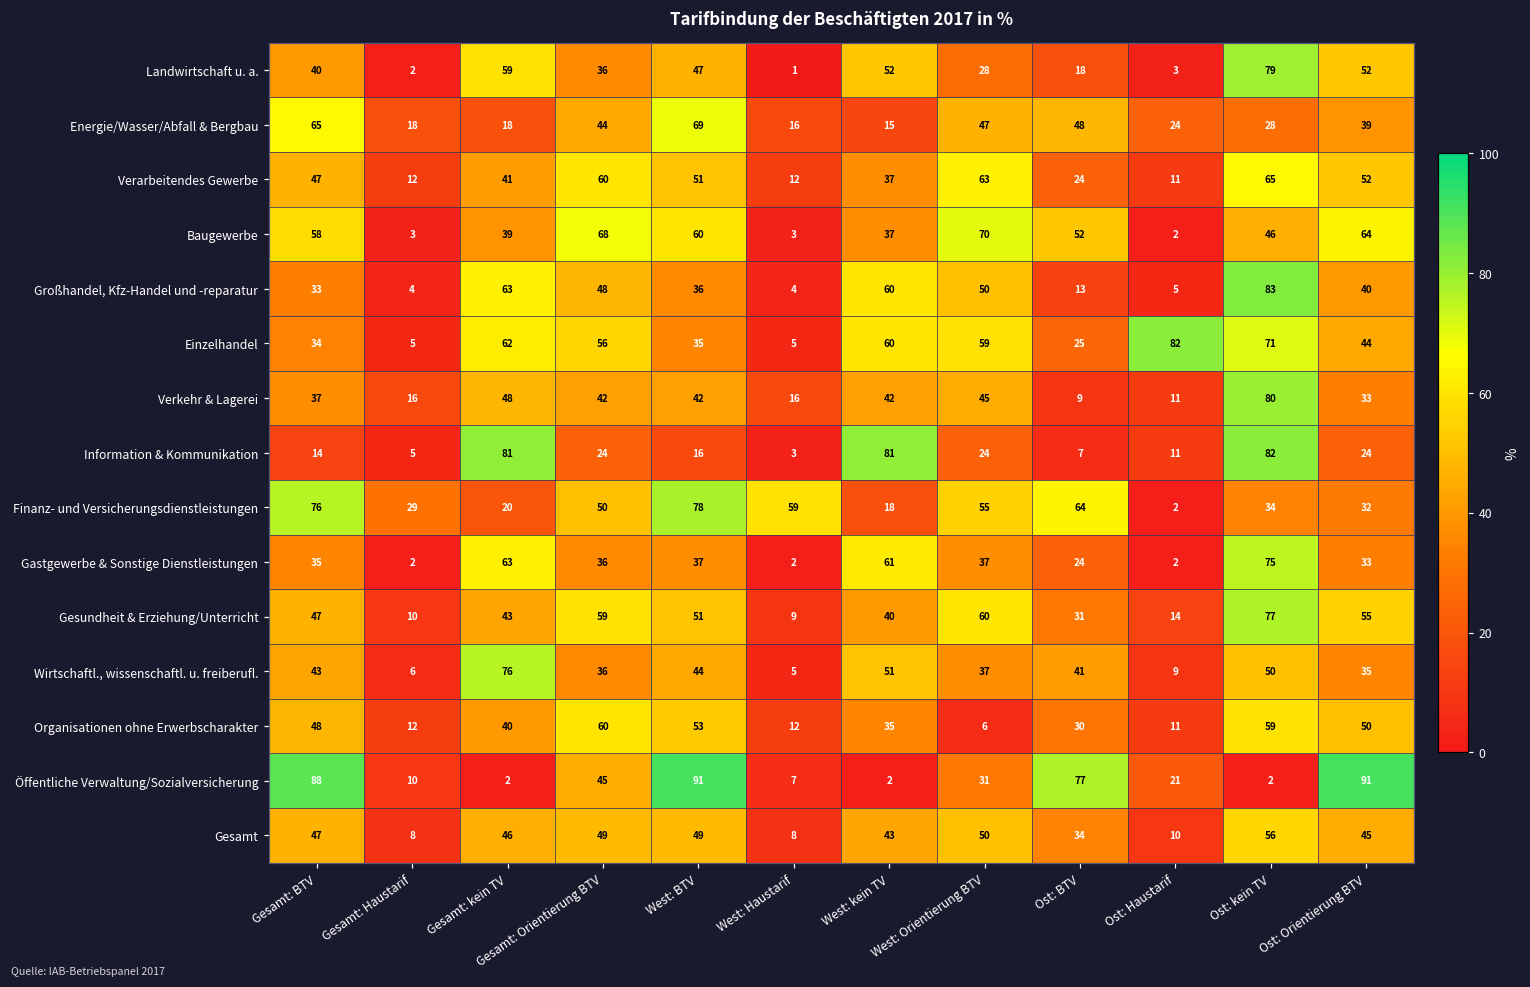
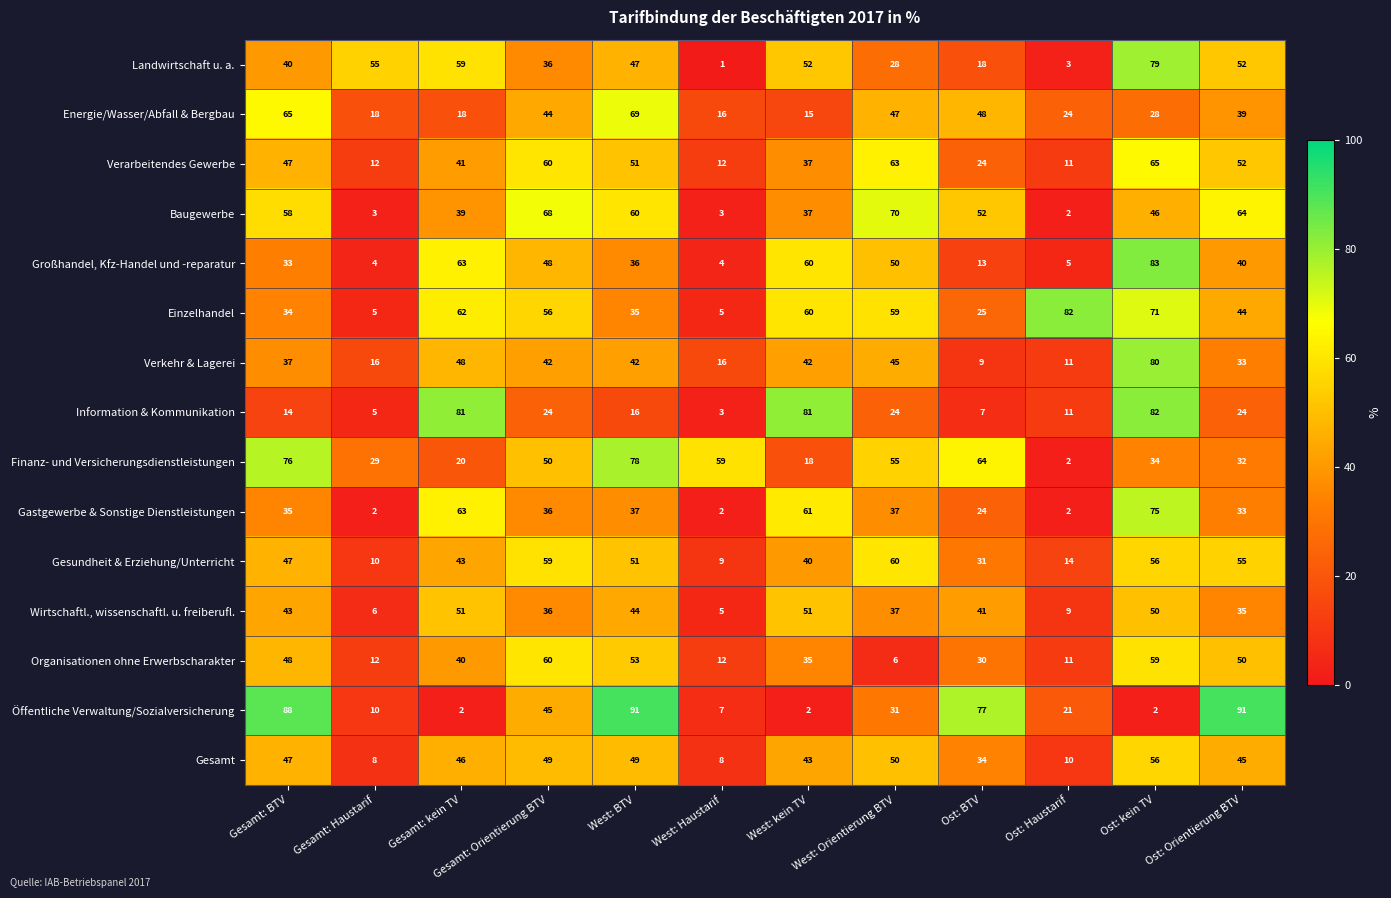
  {
    "Landwirtschaft u. a.": {
      "Gesamt: BTV": 40,
-     "Gesamt: Haustarif": 2,
+     "Gesamt: Haustarif": 55,
      "Gesamt: kein TV": 59,
      "Gesamt: Orientierung BTV": 36,
      "West: BTV": 47,
      "West: Haustarif": 1,
      "West: kein TV": 52,
      "West: Orientierung BTV": 28,
      "Ost: BTV": 18,
      "Ost: Haustarif": 3,
      "Ost: kein TV": 79,
      "Ost: Orientierung BTV": 52
    },
    "Energie/Wasser/Abfall & Bergbau": {
      "Gesamt: BTV": 65,
      "Gesamt: Haustarif": 18,
      "Gesamt: kein TV": 18,
      "Gesamt: Orientierung BTV": 44,
      "West: BTV": 69,
      "West: Haustarif": 16,
      "West: kein TV": 15,
      "West: Orientierung BTV": 47,
      "Ost: BTV": 48,
      "Ost: Haustarif": 24,
      "Ost: kein TV": 28,
      "Ost: Orientierung BTV": 39
    },
    "Verarbeitendes Gewerbe": {
      "Gesamt: BTV": 47,
      "Gesamt: Haustarif": 12,
      "Gesamt: kein TV": 41,
      "Gesamt: Orientierung BTV": 60,
      "West: BTV": 51,
      "West: Haustarif": 12,
      "West: kein TV": 37,
      "West: Orientierung BTV": 63,
      "Ost: BTV": 24,
      "Ost: Haustarif": 11,
      "Ost: kein TV": 65,
      "Ost: Orientierung BTV": 52
    },
    "Baugewerbe": {
      "Gesamt: BTV": 58,
      "Gesamt: Haustarif": 3,
      "Gesamt: kein TV": 39,
      "Gesamt: Orientierung BTV": 68,
      "West: BTV": 60,
      "West: Haustarif": 3,
      "West: kein TV": 37,
      "West: Orientierung BTV": 70,
      "Ost: BTV": 52,
      "Ost: Haustarif": 2,
      "Ost: kein TV": 46,
      "Ost: Orientierung BTV": 64
    },
    "Großhandel, Kfz-Handel und -reparatur": {
      "Gesamt: BTV": 33,
      "Gesamt: Haustarif": 4,
      "Gesamt: kein TV": 63,
      "Gesamt: Orientierung BTV": 48,
      "West: BTV": 36,
      "West: Haustarif": 4,
      "West: kein TV": 60,
      "West: Orientierung BTV": 50,
      "Ost: BTV": 13,
      "Ost: Haustarif": 5,
      "Ost: kein TV": 83,
      "Ost: Orientierung BTV": 40
    },
    "Einzelhandel": {
      "Gesamt: BTV": 34,
      "Gesamt: Haustarif": 5,
      "Gesamt: kein TV": 62,
      "Gesamt: Orientierung BTV": 56,
      "West: BTV": 35,
      "West: Haustarif": 5,
      "West: kein TV": 60,
      "West: Orientierung BTV": 59,
      "Ost: BTV": 25,
      "Ost: Haustarif": 82,
      "Ost: kein TV": 71,
      "Ost: Orientierung BTV": 44
    },
    "Verkehr & Lagerei": {
      "Gesamt: BTV": 37,
      "Gesamt: Haustarif": 16,
      "Gesamt: kein TV": 48,
      "Gesamt: Orientierung BTV": 42,
      "West: BTV": 42,
      "West: Haustarif": 16,
      "West: kein TV": 42,
      "West: Orientierung BTV": 45,
      "Ost: BTV": 9,
      "Ost: Haustarif": 11,
      "Ost: kein TV": 80,
      "Ost: Orientierung BTV": 33
    },
    "Information & Kommunikation": {
      "Gesamt: BTV": 14,
      "Gesamt: Haustarif": 5,
      "Gesamt: kein TV": 81,
      "Gesamt: Orientierung BTV": 24,
      "West: BTV": 16,
      "West: Haustarif": 3,
      "West: kein TV": 81,
      "West: Orientierung BTV": 24,
      "Ost: BTV": 7,
      "Ost: Haustarif": 11,
      "Ost: kein TV": 82,
      "Ost: Orientierung BTV": 24
    },
    "Finanz- und Versicherungsdienstleistungen": {
      "Gesamt: BTV": 76,
      "Gesamt: Haustarif": 29,
      "Gesamt: kein TV": 20,
      "Gesamt: Orientierung BTV": 50,
      "West: BTV": 78,
      "West: Haustarif": 59,
      "West: kein TV": 18,
      "West: Orientierung BTV": 55,
      "Ost: BTV": 64,
      "Ost: Haustarif": 2,
      "Ost: kein TV": 34,
      "Ost: Orientierung BTV": 32
    },
    "Gastgewerbe & Sonstige Dienstleistungen": {
      "Gesamt: BTV": 35,
      "Gesamt: Haustarif": 2,
      "Gesamt: kein TV": 63,
      "Gesamt: Orientierung BTV": 36,
      "West: BTV": 37,
      "West: Haustarif": 2,
      "West: kein TV": 61,
      "West: Orientierung BTV": 37,
      "Ost: BTV": 24,
      "Ost: Haustarif": 2,
      "Ost: kein TV": 75,
      "Ost: Orientierung BTV": 33
    },
    "Gesundheit & Erziehung/Unterricht": {
      "Gesamt: BTV": 47,
      "Gesamt: Haustarif": 10,
      "Gesamt: kein TV": 43,
      "Gesamt: Orientierung BTV": 59,
      "West: BTV": 51,
      "West: Haustarif": 9,
      "West: kein TV": 40,
      "West: Orientierung BTV": 60,
      "Ost: BTV": 31,
      "Ost: Haustarif": 14,
-     "Ost: kein TV": 77,
+     "Ost: kein TV": 56,
      "Ost: Orientierung BTV": 55
    },
    "Wirtschaftl., wissenschaftl. u. freiberufl.": {
      "Gesamt: BTV": 43,
      "Gesamt: Haustarif": 6,
-     "Gesamt: kein TV": 76,
+     "Gesamt: kein TV": 51,
      "Gesamt: Orientierung BTV": 36,
      "West: BTV": 44,
      "West: Haustarif": 5,
      "West: kein TV": 51,
      "West: Orientierung BTV": 37,
      "Ost: BTV": 41,
      "Ost: Haustarif": 9,
      "Ost: kein TV": 50,
      "Ost: Orientierung BTV": 35
    },
    "Organisationen ohne Erwerbscharakter": {
      "Gesamt: BTV": 48,
      "Gesamt: Haustarif": 12,
      "Gesamt: kein TV": 40,
      "Gesamt: Orientierung BTV": 60,
      "West: BTV": 53,
      "West: Haustarif": 12,
      "West: kein TV": 35,
      "West: Orientierung BTV": 6,
      "Ost: BTV": 30,
      "Ost: Haustarif": 11,
      "Ost: kein TV": 59,
      "Ost: Orientierung BTV": 50
    },
    "Öffentliche Verwaltung/Sozialversicherung": {
      "Gesamt: BTV": 88,
      "Gesamt: Haustarif": 10,
      "Gesamt: kein TV": 2,
      "Gesamt: Orientierung BTV": 45,
      "West: BTV": 91,
      "West: Haustarif": 7,
      "West: kein TV": 2,
      "West: Orientierung BTV": 31,
      "Ost: BTV": 77,
      "Ost: Haustarif": 21,
      "Ost: kein TV": 2,
      "Ost: Orientierung BTV": 91
    },
    "Gesamt": {
      "Gesamt: BTV": 47,
      "Gesamt: Haustarif": 8,
      "Gesamt: kein TV": 46,
      "Gesamt: Orientierung BTV": 49,
      "West: BTV": 49,
      "West: Haustarif": 8,
      "West: kein TV": 43,
      "West: Orientierung BTV": 50,
      "Ost: BTV": 34,
      "Ost: Haustarif": 10,
      "Ost: kein TV": 56,
      "Ost: Orientierung BTV": 45
    }
  }
